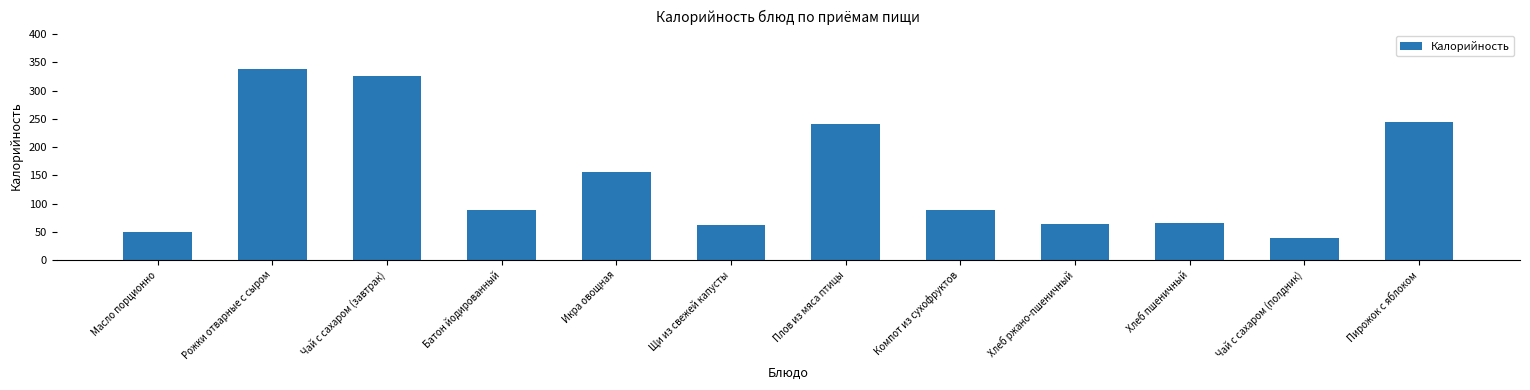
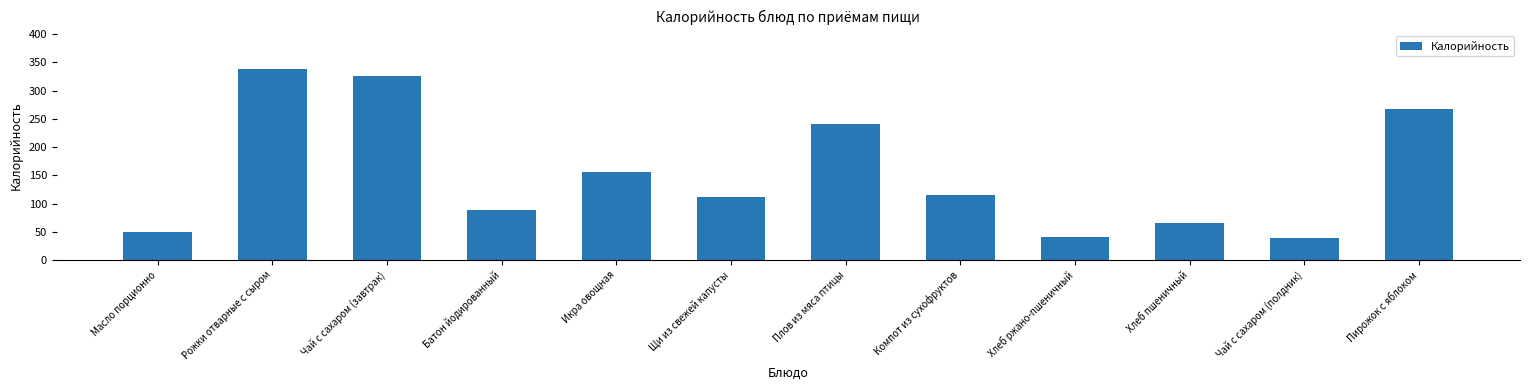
  {
    "Масло порционно": 50,
    "Рожки отварные с сыром": 340,
    "Чай с сахаром (завтрак)": 330,
    "Батон йодированный": 90,
    "Икра овощная": 160,
-   "Щи из свежей капусты": 60,
+   "Щи из свежей капусты": 110,
    "Плов из мяса птицы": 240,
-   "Компот из сухофруктов": 90,
-   "Хлеб ржано-пшеничный": 60,
+   "Компот из сухофруктов": 120,
+   "Хлеб ржано-пшеничный": 40,
    "Хлеб пшеничный": 70,
    "Чай с сахаром (полдник)": 40,
-   "Пирожок с яблоком": 240
+   "Пирожок с яблоком": 270
  }
